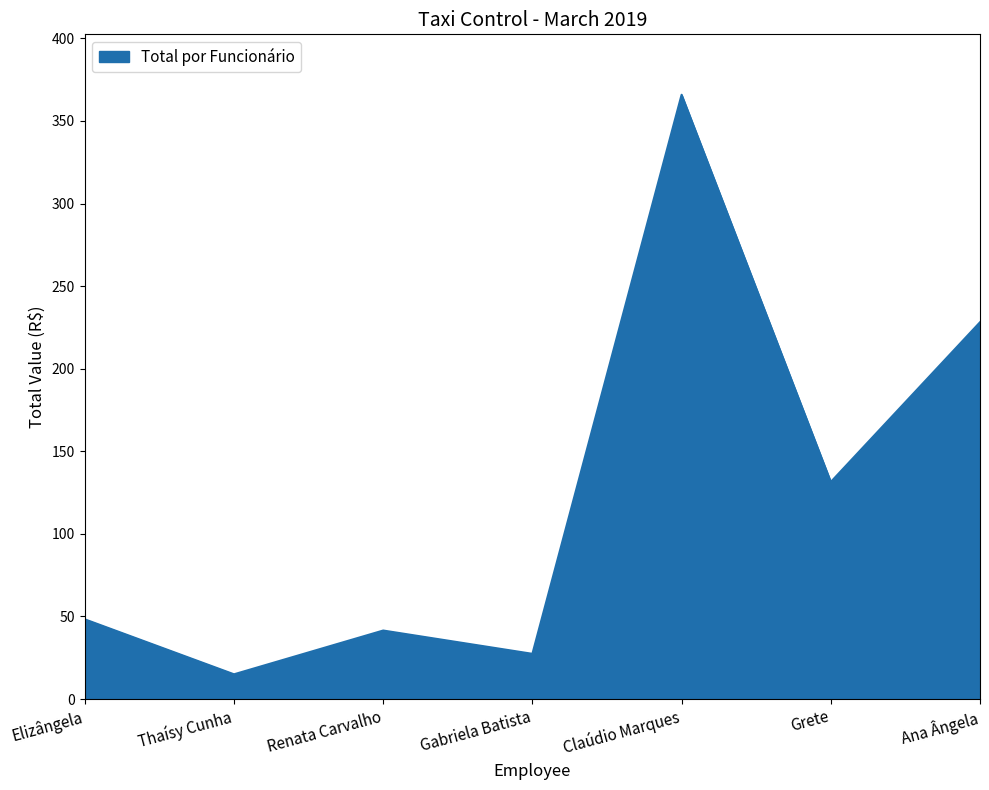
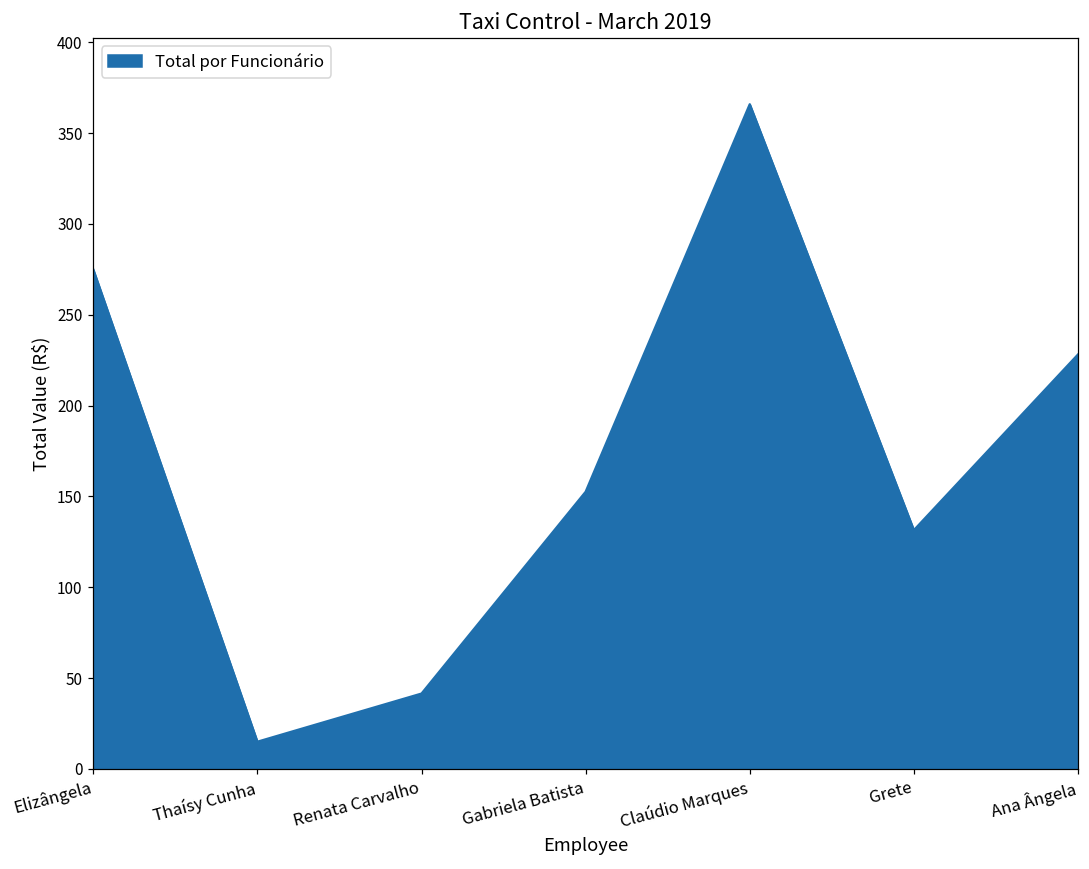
  {
-   "Elizângela": 48,
+   "Elizângela": 275,
    "Thaísy Cunha": 15,
    "Renata Carvalho": 42,
-   "Gabriela Batista": 27,
+   "Gabriela Batista": 153,
    "Claúdio Marques": 366,
    "Grete": 131,
    "Ana Ângela": 228
  }
